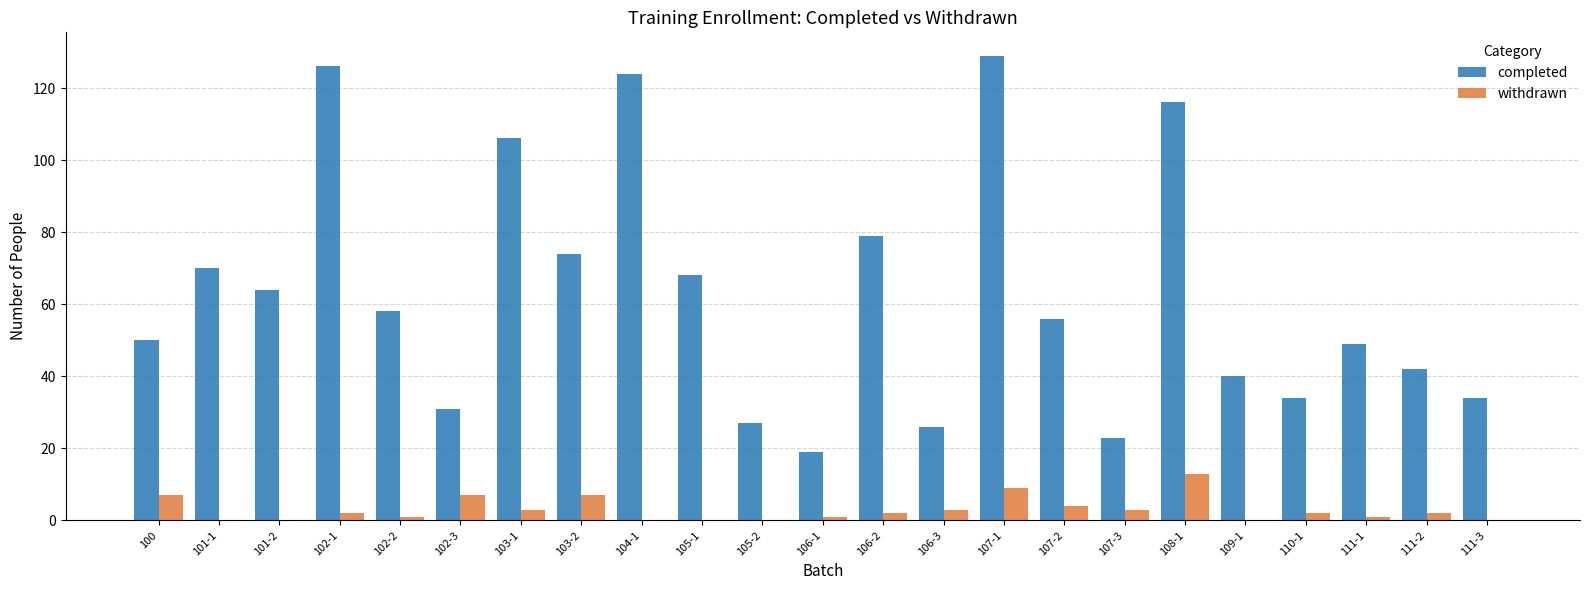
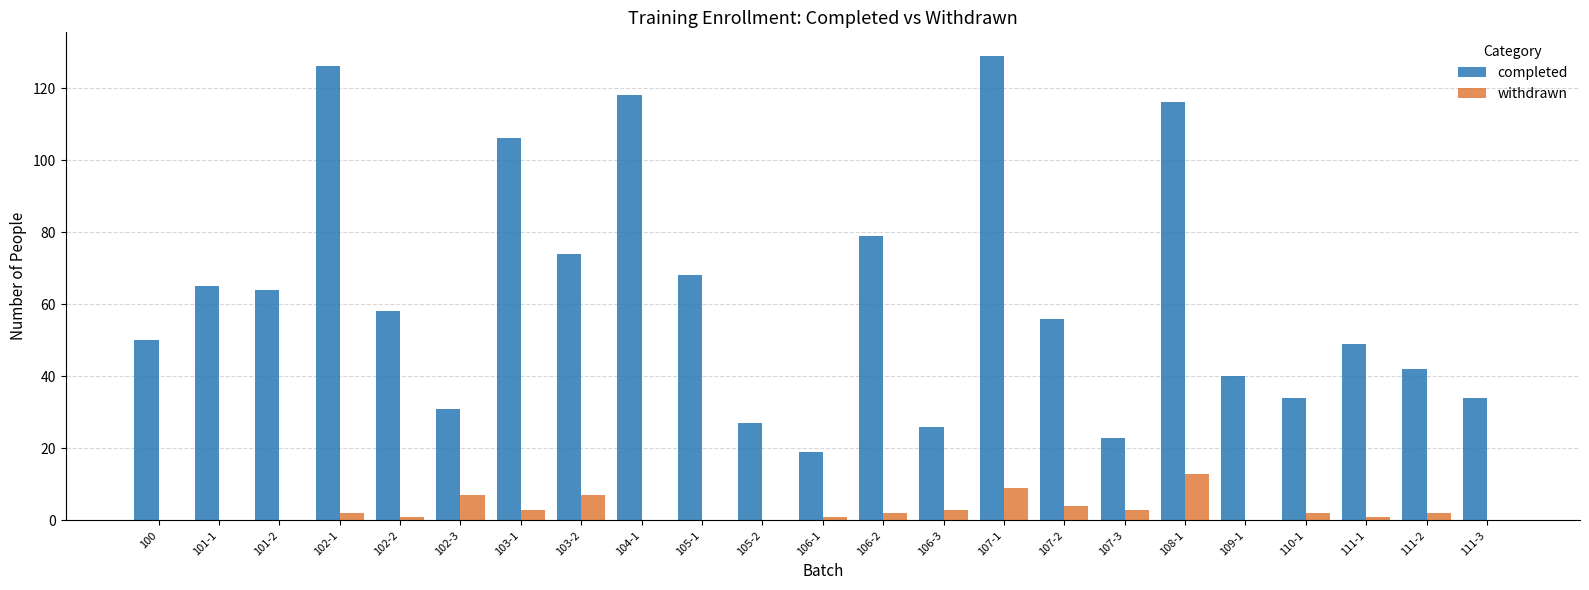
  {
    "completed": {
      "100": 50,
-     "101-1": 70,
+     "101-1": 65,
      "101-2": 64,
      "102-1": 126,
      "102-2": 58,
      "102-3": 31,
      "103-1": 106,
      "103-2": 74,
-     "104-1": 124,
+     "104-1": 118,
      "105-1": 68,
      "105-2": 27,
      "106-1": 19,
      "106-2": 79,
      "106-3": 26,
      "107-1": 129,
      "107-2": 56,
      "107-3": 23,
      "108-1": 116,
      "109-1": 40,
      "110-1": 34,
      "111-1": 49,
      "111-2": 42,
      "111-3": 34
    },
    "withdrawn": {
-     "100": 7,
+     "100": 0,
      "101-1": 0,
      "101-2": 0,
      "102-1": 2,
      "102-2": 1,
      "102-3": 7,
      "103-1": 3,
      "103-2": 7,
      "104-1": 0,
      "105-1": 0,
      "105-2": 0,
      "106-1": 1,
      "106-2": 2,
      "106-3": 3,
      "107-1": 9,
      "107-2": 4,
      "107-3": 3,
      "108-1": 13,
      "109-1": 0,
      "110-1": 2,
      "111-1": 1,
      "111-2": 2,
      "111-3": 0
    }
  }
